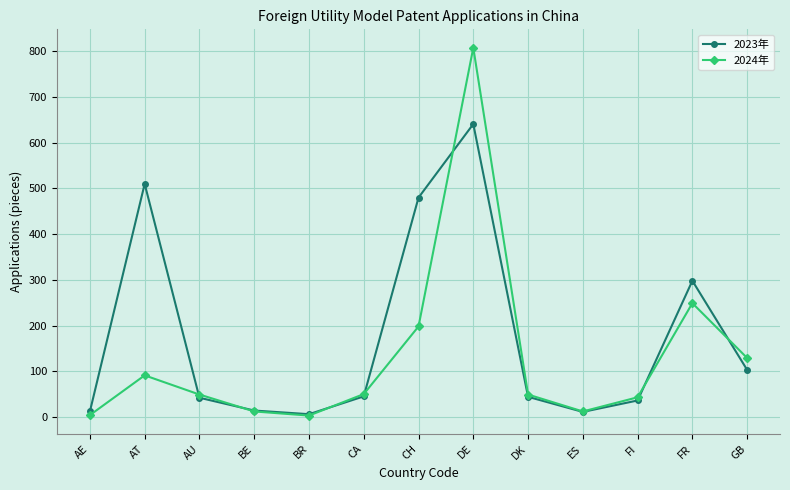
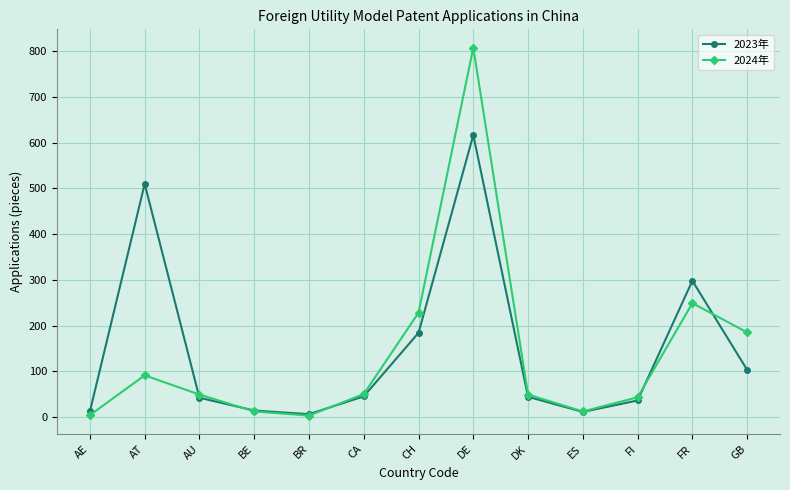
  {
    "2023年": {
      "AE": 10,
      "AT": 510,
      "AU": 40,
-     "CH": 480,
-     "DE": 640,
+     "CH": 180,
+     "DE": 620,
      "FI": 40,
      "FR": 300,
      "GB": 100
    },
    "2024年": {
      "AE": 0,
      "AT": 90,
      "AU": 50,
-     "CH": 200,
+     "CH": 230,
      "DE": 810,
      "FI": 40,
      "FR": 250,
-     "GB": 130
+     "GB": 190
    }
  }
